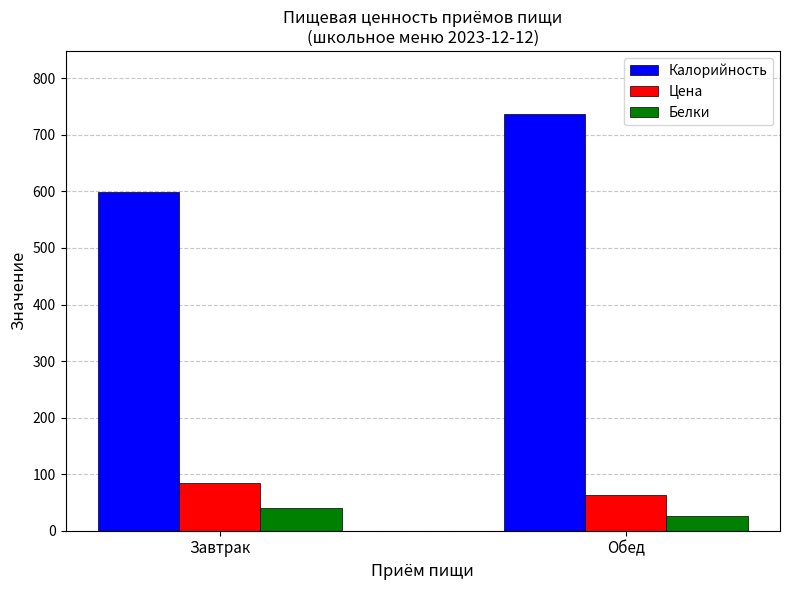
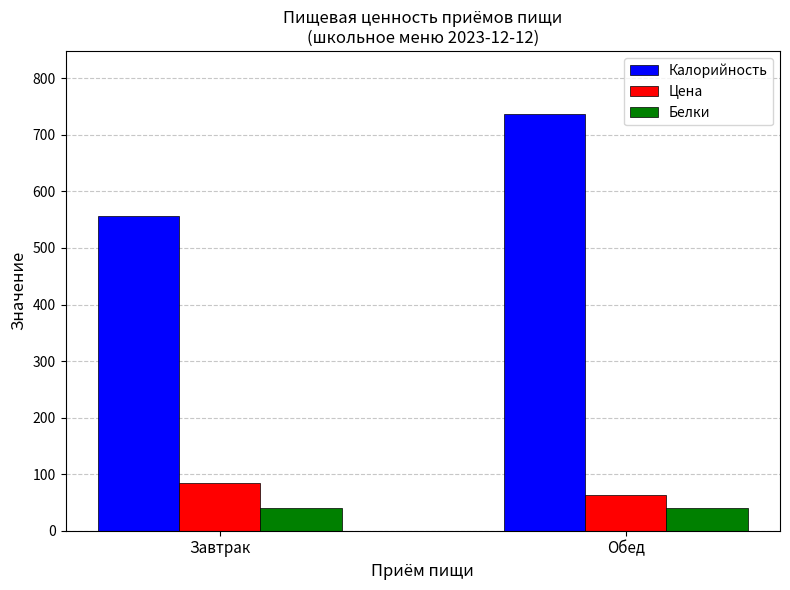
  {
    "Калорийность": {
-     "Завтрак": 600,
+     "Завтрак": 560,
      "Обед": 740
    },
    "Цена": {
      "Завтрак": 90,
      "Обед": 60
    },
    "Белки": {
      "Завтрак": 40,
-     "Обед": 30
+     "Обед": 40
    }
  }
